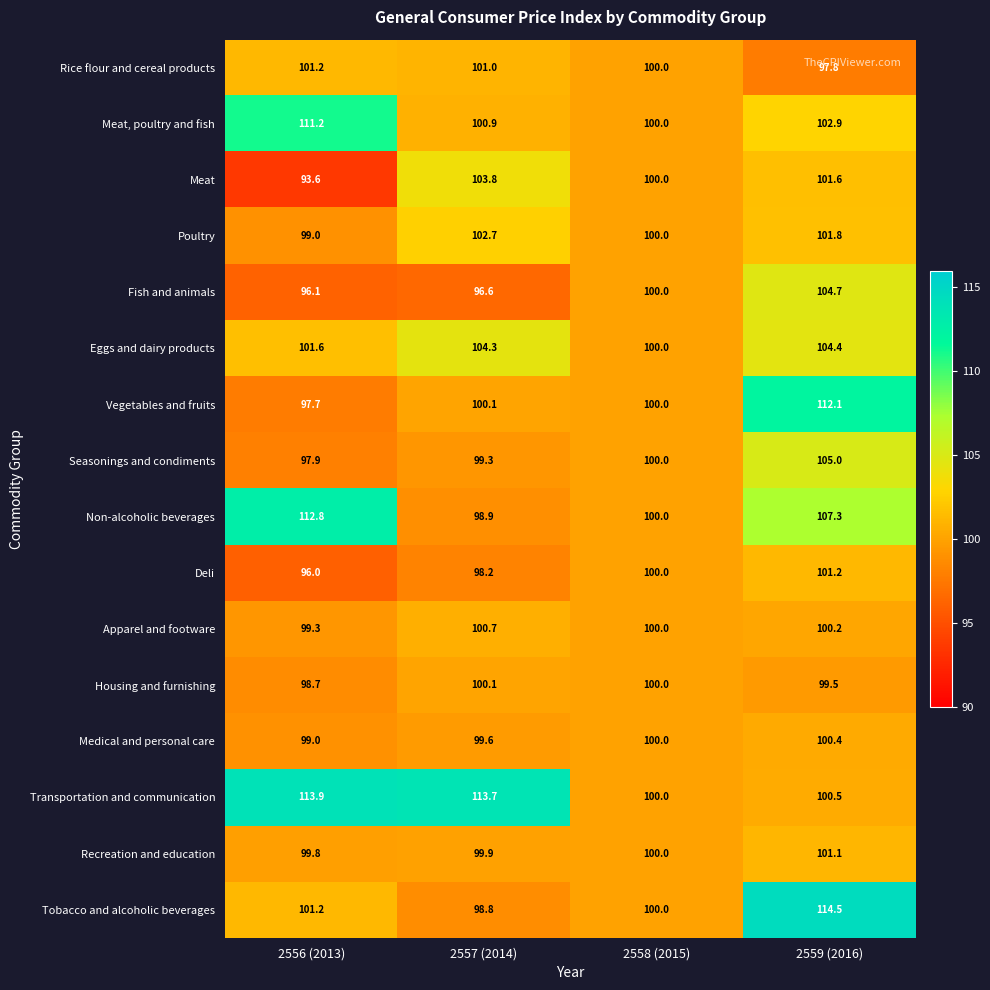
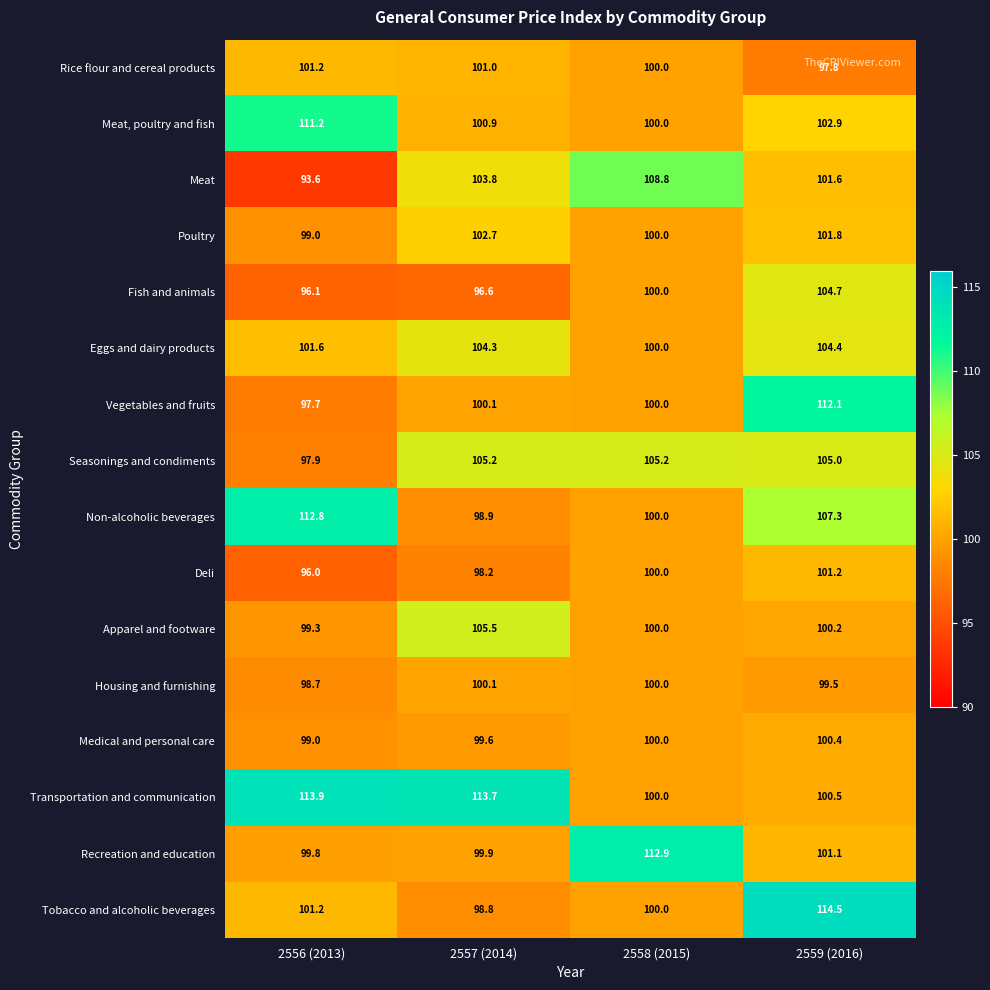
  {
    "Rice flour and cereal products": {
      "2556 (2013)": 101.2,
      "2557 (2014)": 101.0,
      "2558 (2015)": 100.0
    },
    "Meat, poultry and fish": {
      "2556 (2013)": 111.2,
      "2557 (2014)": 100.9,
      "2558 (2015)": 100.0,
      "2559 (2016)": 102.9
    },
    "Meat": {
      "2556 (2013)": 93.6,
      "2557 (2014)": 103.8,
-     "2558 (2015)": 100.0,
+     "2558 (2015)": 108.8,
      "2559 (2016)": 101.6
    },
    "Poultry": {
      "2556 (2013)": 99.0,
      "2557 (2014)": 102.7,
      "2558 (2015)": 100.0,
      "2559 (2016)": 101.8
    },
    "Fish and animals": {
      "2556 (2013)": 96.1,
      "2557 (2014)": 96.6,
      "2558 (2015)": 100.0,
      "2559 (2016)": 104.7
    },
    "Eggs and dairy products": {
      "2556 (2013)": 101.6,
      "2557 (2014)": 104.3,
      "2558 (2015)": 100.0,
      "2559 (2016)": 104.4
    },
    "Vegetables and fruits": {
      "2556 (2013)": 97.7,
      "2557 (2014)": 100.1,
      "2558 (2015)": 100.0,
      "2559 (2016)": 112.1
    },
    "Seasonings and condiments": {
      "2556 (2013)": 97.9,
-     "2557 (2014)": 99.3,
-     "2558 (2015)": 100.0,
+     "2557 (2014)": 105.2,
+     "2558 (2015)": 105.2,
      "2559 (2016)": 105.0
    },
    "Non-alcoholic beverages": {
      "2556 (2013)": 112.8,
      "2557 (2014)": 98.9,
      "2558 (2015)": 100.0,
      "2559 (2016)": 107.3
    },
    "Deli": {
      "2556 (2013)": 96.0,
      "2557 (2014)": 98.2,
      "2558 (2015)": 100.0,
      "2559 (2016)": 101.2
    },
    "Apparel and footware": {
      "2556 (2013)": 99.3,
-     "2557 (2014)": 100.7,
+     "2557 (2014)": 105.5,
      "2558 (2015)": 100.0,
      "2559 (2016)": 100.2
    },
    "Housing and furnishing": {
      "2556 (2013)": 98.7,
      "2557 (2014)": 100.1,
      "2558 (2015)": 100.0,
      "2559 (2016)": 99.5
    },
    "Medical and personal care": {
      "2556 (2013)": 99.0,
      "2557 (2014)": 99.6,
      "2558 (2015)": 100.0,
      "2559 (2016)": 100.4
    },
    "Transportation and communication": {
      "2556 (2013)": 113.9,
      "2557 (2014)": 113.7,
      "2558 (2015)": 100.0,
      "2559 (2016)": 100.5
    },
    "Recreation and education": {
      "2556 (2013)": 99.8,
      "2557 (2014)": 99.9,
-     "2558 (2015)": 100.0,
+     "2558 (2015)": 112.9,
      "2559 (2016)": 101.1
    },
    "Tobacco and alcoholic beverages": {
      "2556 (2013)": 101.2,
      "2557 (2014)": 98.8,
      "2558 (2015)": 100.0,
      "2559 (2016)": 114.5
    }
  }
